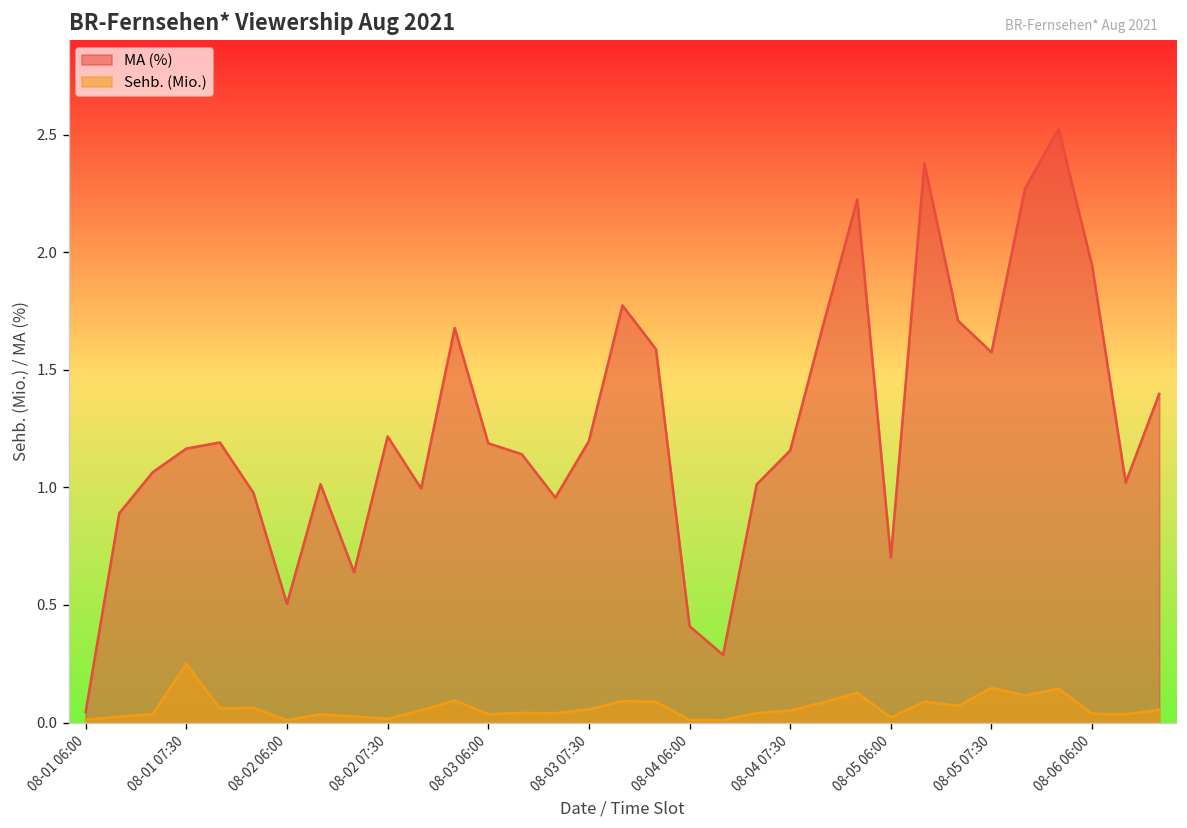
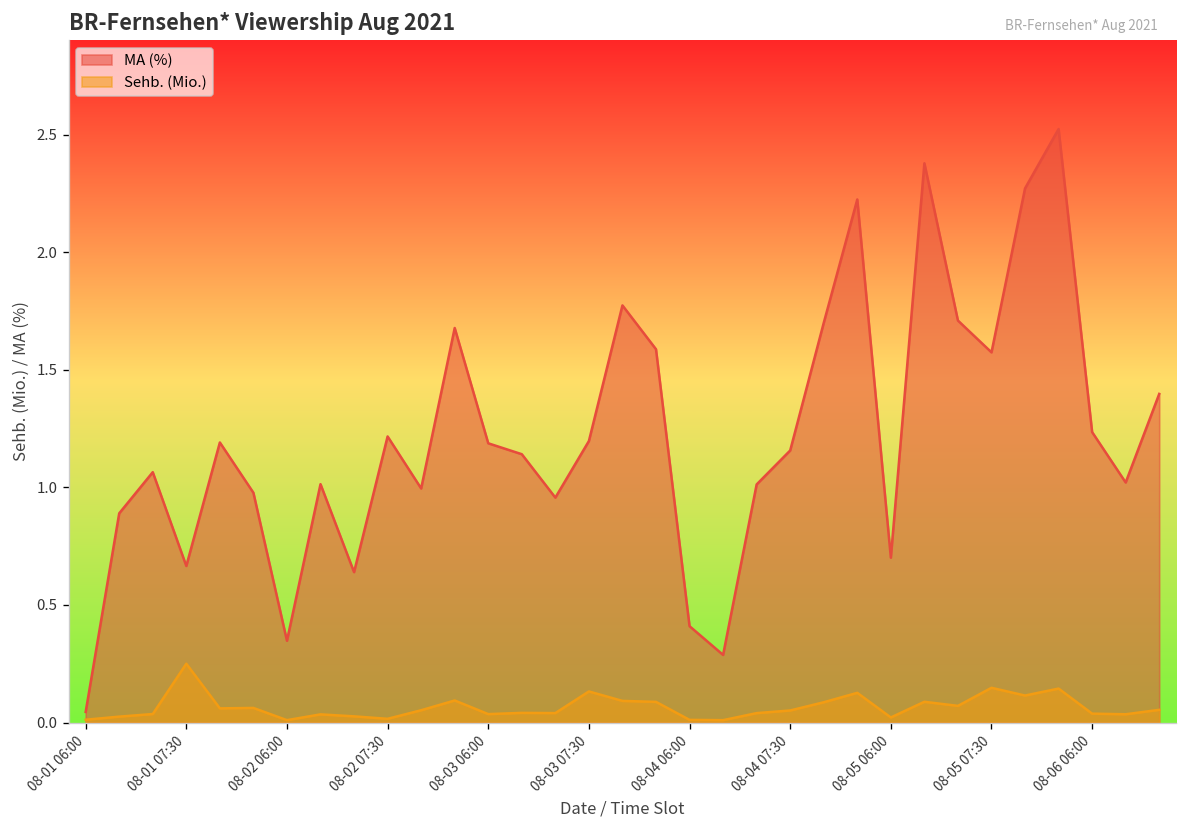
  {
    "MA (%)": {
      "08-01 06:00": 0.05,
-     "08-01 07:30": 1.17,
-     "08-02 06:00": 0.51,
+     "08-01 07:30": 0.67,
+     "08-02 06:00": 0.35,
      "08-02 07:30": 1.22,
      "08-03 06:00": 1.19,
      "08-03 07:30": 1.20,
      "08-04 06:00": 0.41,
      "08-04 07:30": 1.16,
      "08-05 06:00": 0.70,
      "08-05 07:30": 1.57,
-     "08-06 06:00": 1.94
+     "08-06 06:00": 1.24
    },
    "Sehb. (Mio.)": {
      "08-01 06:00": 0.01,
      "08-01 07:30": 0.25,
      "08-02 06:00": 0.01,
      "08-02 07:30": 0.02,
      "08-03 06:00": 0.04,
-     "08-03 07:30": 0.06,
+     "08-03 07:30": 0.13,
      "08-04 06:00": 0.01,
      "08-04 07:30": 0.05,
      "08-05 06:00": 0.02,
      "08-05 07:30": 0.15,
      "08-06 06:00": 0.04
    }
  }
